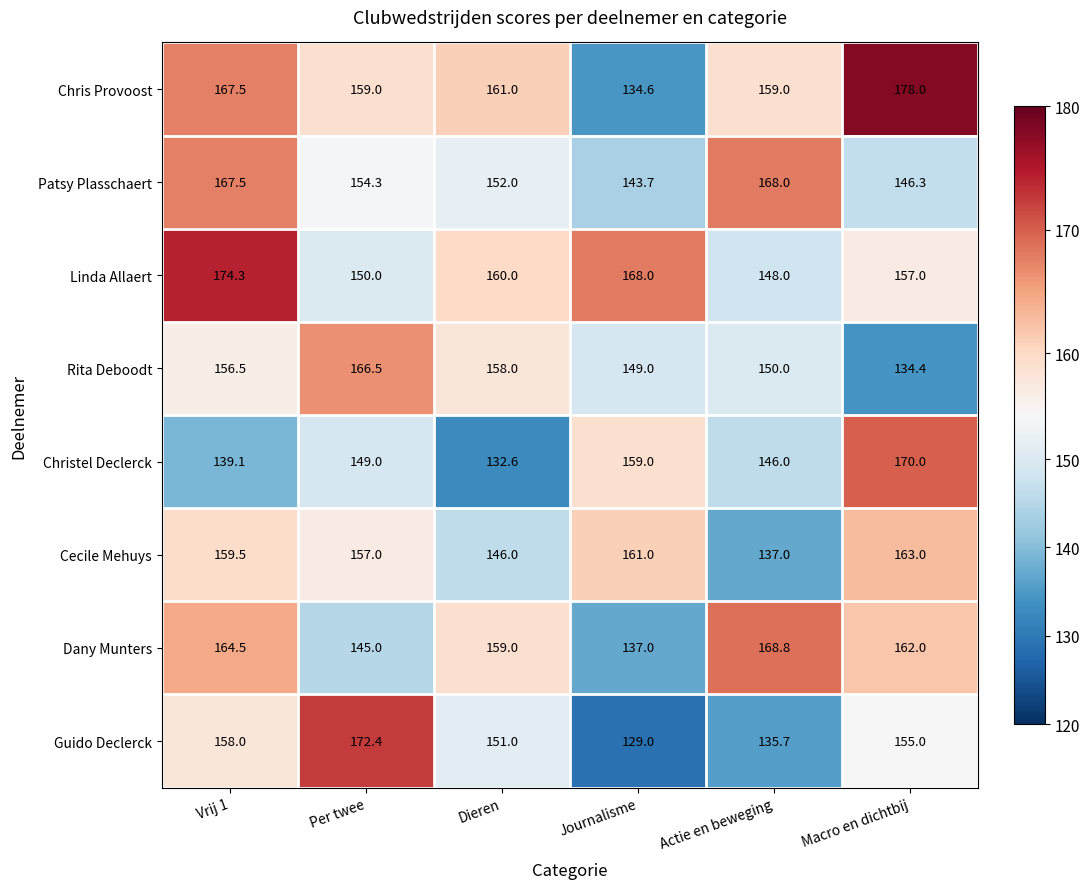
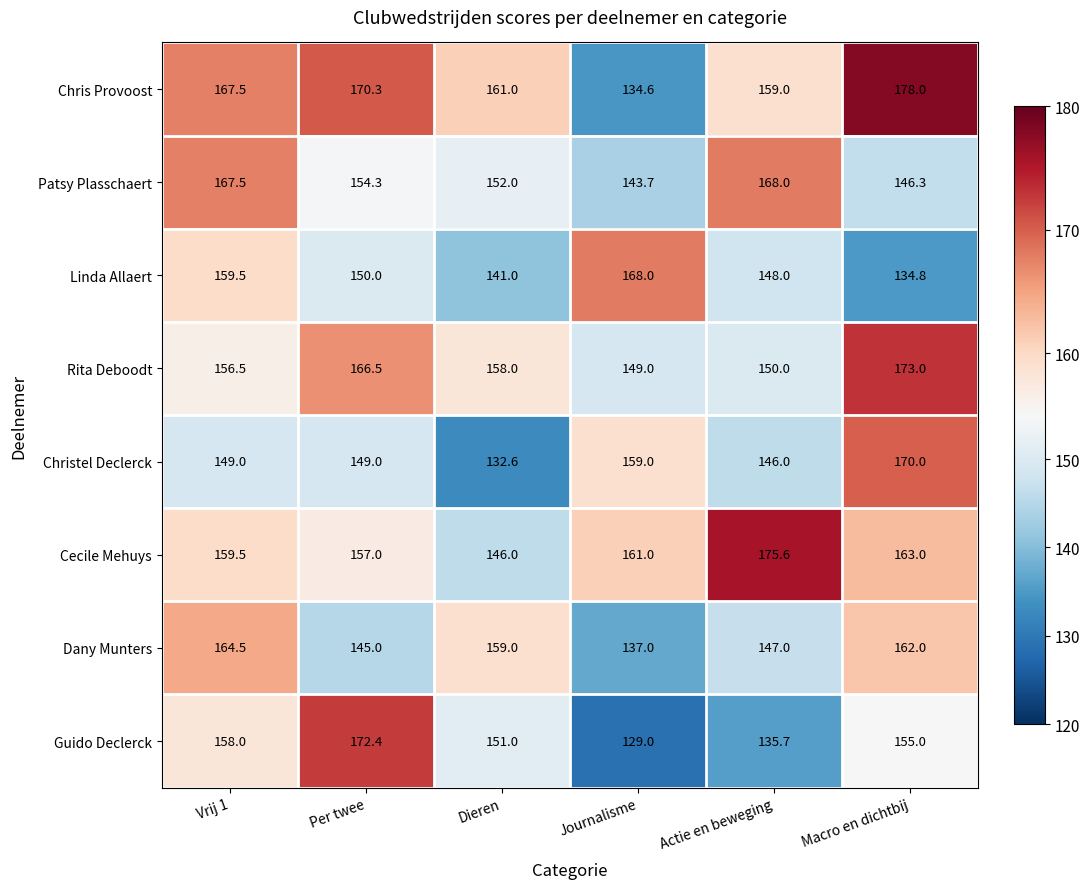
  {
    "Chris Provoost": {
      "Vrij 1": 167.5,
-     "Per twee": 159.0,
+     "Per twee": 170.3,
      "Dieren": 161.0,
      "Journalisme": 134.6,
      "Actie en beweging": 159.0,
      "Macro en dichtbij": 178.0
    },
    "Patsy Plasschaert": {
      "Vrij 1": 167.5,
      "Per twee": 154.3,
      "Dieren": 152.0,
      "Journalisme": 143.7,
      "Actie en beweging": 168.0,
      "Macro en dichtbij": 146.3
    },
    "Linda Allaert": {
-     "Vrij 1": 174.3,
+     "Vrij 1": 159.5,
      "Per twee": 150.0,
-     "Dieren": 160.0,
+     "Dieren": 141.0,
      "Journalisme": 168.0,
      "Actie en beweging": 148.0,
-     "Macro en dichtbij": 157.0
+     "Macro en dichtbij": 134.8
    },
    "Rita Deboodt": {
      "Vrij 1": 156.5,
      "Per twee": 166.5,
      "Dieren": 158.0,
      "Journalisme": 149.0,
      "Actie en beweging": 150.0,
-     "Macro en dichtbij": 134.4
+     "Macro en dichtbij": 173.0
    },
    "Christel Declerck": {
-     "Vrij 1": 139.1,
+     "Vrij 1": 149.0,
      "Per twee": 149.0,
      "Dieren": 132.6,
      "Journalisme": 159.0,
      "Actie en beweging": 146.0,
      "Macro en dichtbij": 170.0
    },
    "Cecile Mehuys": {
      "Vrij 1": 159.5,
      "Per twee": 157.0,
      "Dieren": 146.0,
      "Journalisme": 161.0,
-     "Actie en beweging": 137.0,
+     "Actie en beweging": 175.6,
      "Macro en dichtbij": 163.0
    },
    "Dany Munters": {
      "Vrij 1": 164.5,
      "Per twee": 145.0,
      "Dieren": 159.0,
      "Journalisme": 137.0,
-     "Actie en beweging": 168.8,
+     "Actie en beweging": 147.0,
      "Macro en dichtbij": 162.0
    },
    "Guido Declerck": {
      "Vrij 1": 158.0,
      "Per twee": 172.4,
      "Dieren": 151.0,
      "Journalisme": 129.0,
      "Actie en beweging": 135.7,
      "Macro en dichtbij": 155.0
    }
  }
